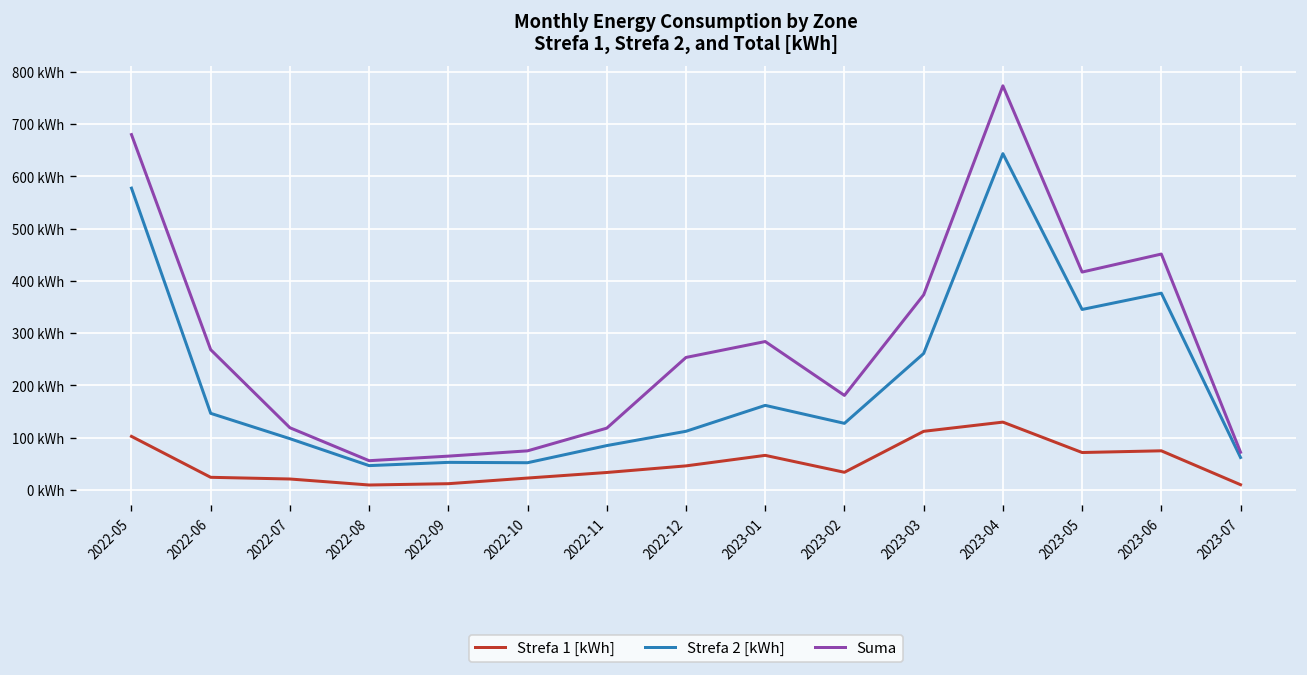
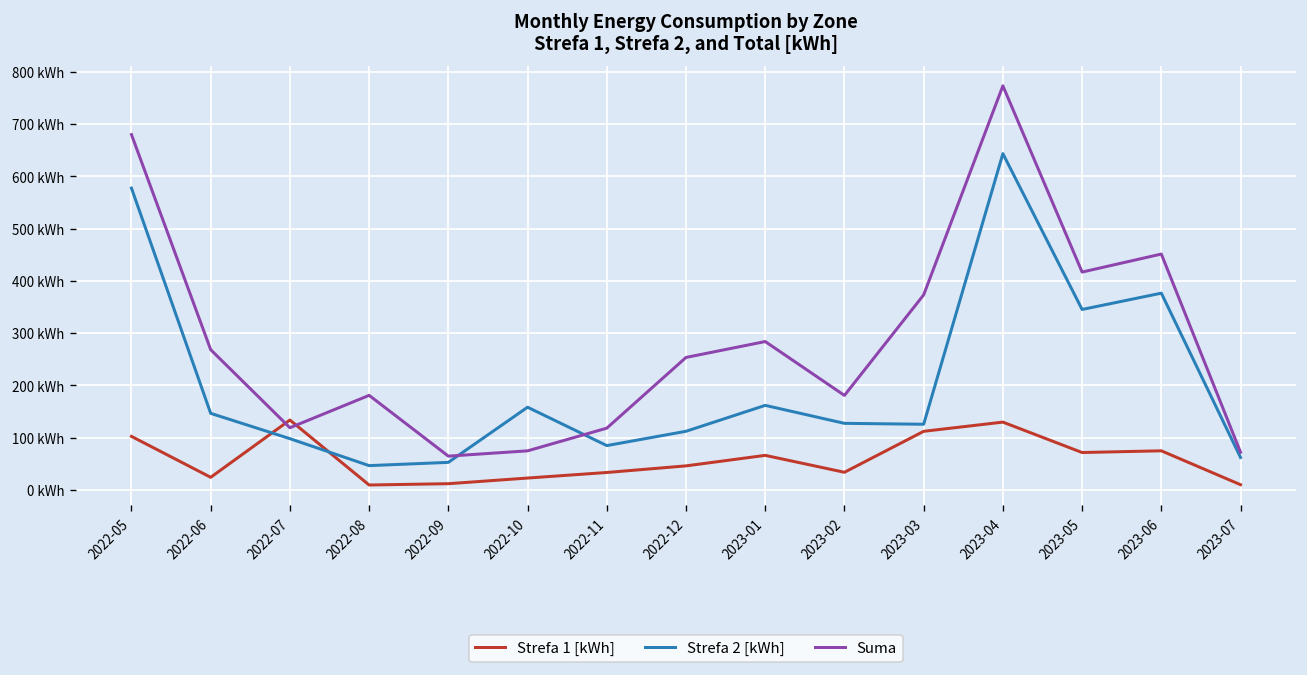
  {
    "Strefa 1 [kWh]": {
      "2022-05": "100 kWh",
      "2022-06": "20 kWh",
-     "2022-07": "20 kWh",
+     "2022-07": "130 kWh",
      "2022-08": "10 kWh",
      "2022-09": "10 kWh",
      "2022-10": "20 kWh",
      "2022-11": "30 kWh",
      "2022-12": "50 kWh",
      "2023-01": "70 kWh",
      "2023-02": "30 kWh",
      "2023-03": "110 kWh",
      "2023-04": "130 kWh",
      "2023-05": "70 kWh",
      "2023-06": "70 kWh",
      "2023-07": "10 kWh"
    },
    "Strefa 2 [kWh]": {
      "2022-05": "580 kWh",
      "2022-06": "150 kWh",
      "2022-07": "100 kWh",
      "2022-08": "50 kWh",
      "2022-09": "50 kWh",
-     "2022-10": "50 kWh",
+     "2022-10": "160 kWh",
      "2022-11": "80 kWh",
      "2022-12": "110 kWh",
      "2023-01": "160 kWh",
      "2023-02": "130 kWh",
-     "2023-03": "260 kWh",
+     "2023-03": "130 kWh",
      "2023-04": "640 kWh",
      "2023-05": "350 kWh",
      "2023-06": "380 kWh",
      "2023-07": "60 kWh"
    },
    "Suma": {
      "2022-05": "680 kWh",
      "2022-06": "270 kWh",
      "2022-07": "120 kWh",
-     "2022-08": "60 kWh",
+     "2022-08": "180 kWh",
      "2022-09": "60 kWh",
      "2022-10": "70 kWh",
      "2022-11": "120 kWh",
      "2022-12": "250 kWh",
      "2023-01": "280 kWh",
      "2023-02": "180 kWh",
      "2023-03": "370 kWh",
      "2023-04": "770 kWh",
      "2023-05": "420 kWh",
      "2023-06": "450 kWh",
      "2023-07": "70 kWh"
    }
  }
